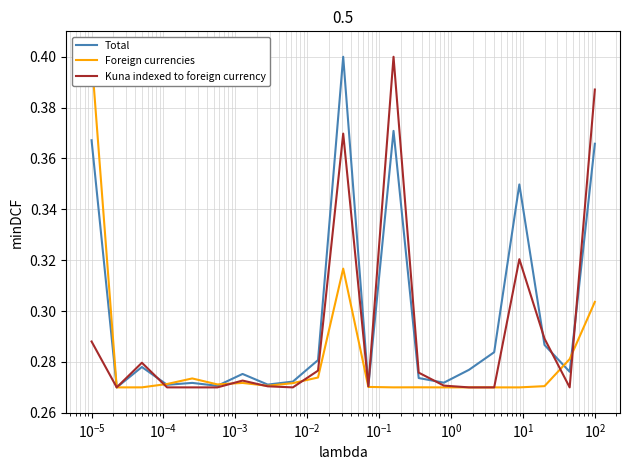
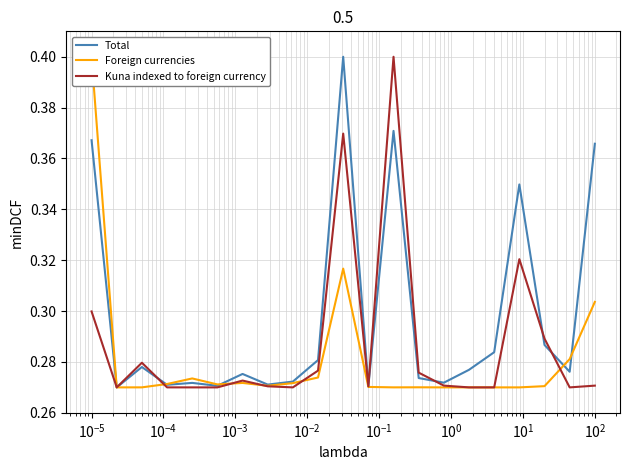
  {
    "Total": {
      "10^-5": 0.367,
      "10^2": 0.366
    },
    "Foreign currencies": {
      "10^2": 0.304
    },
    "Kuna indexed to foreign currency": {
-     "10^-5": 0.288,
-     "10^2": 0.387
+     "10^-5": 0.300,
+     "10^2": 0.271
    }
  }
